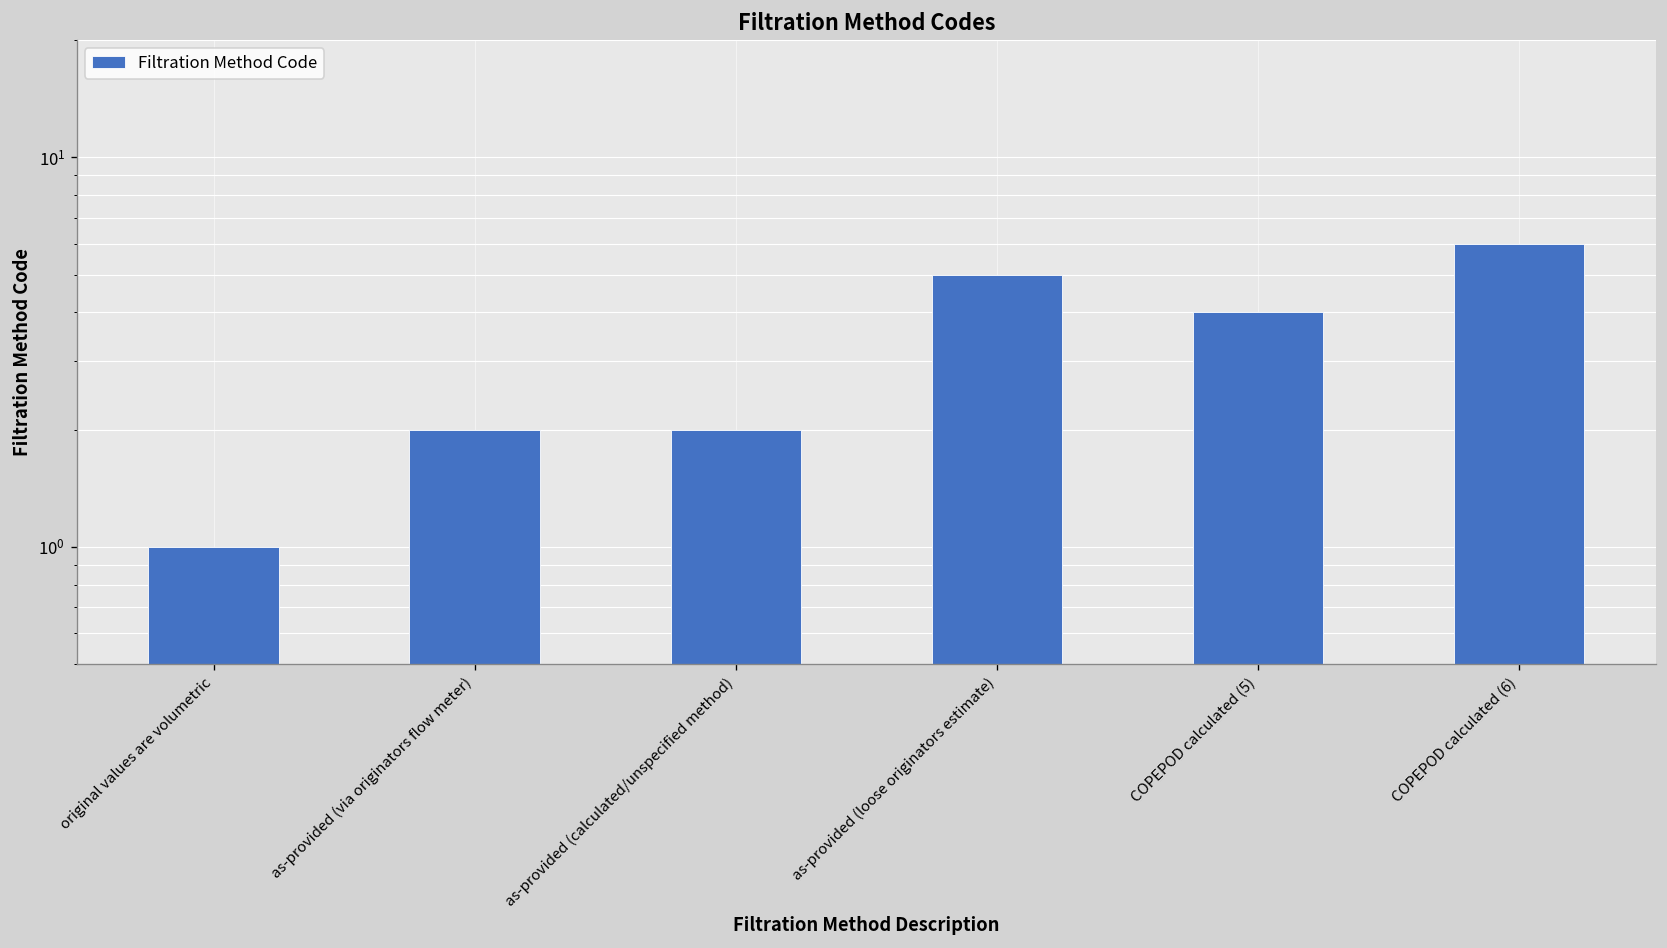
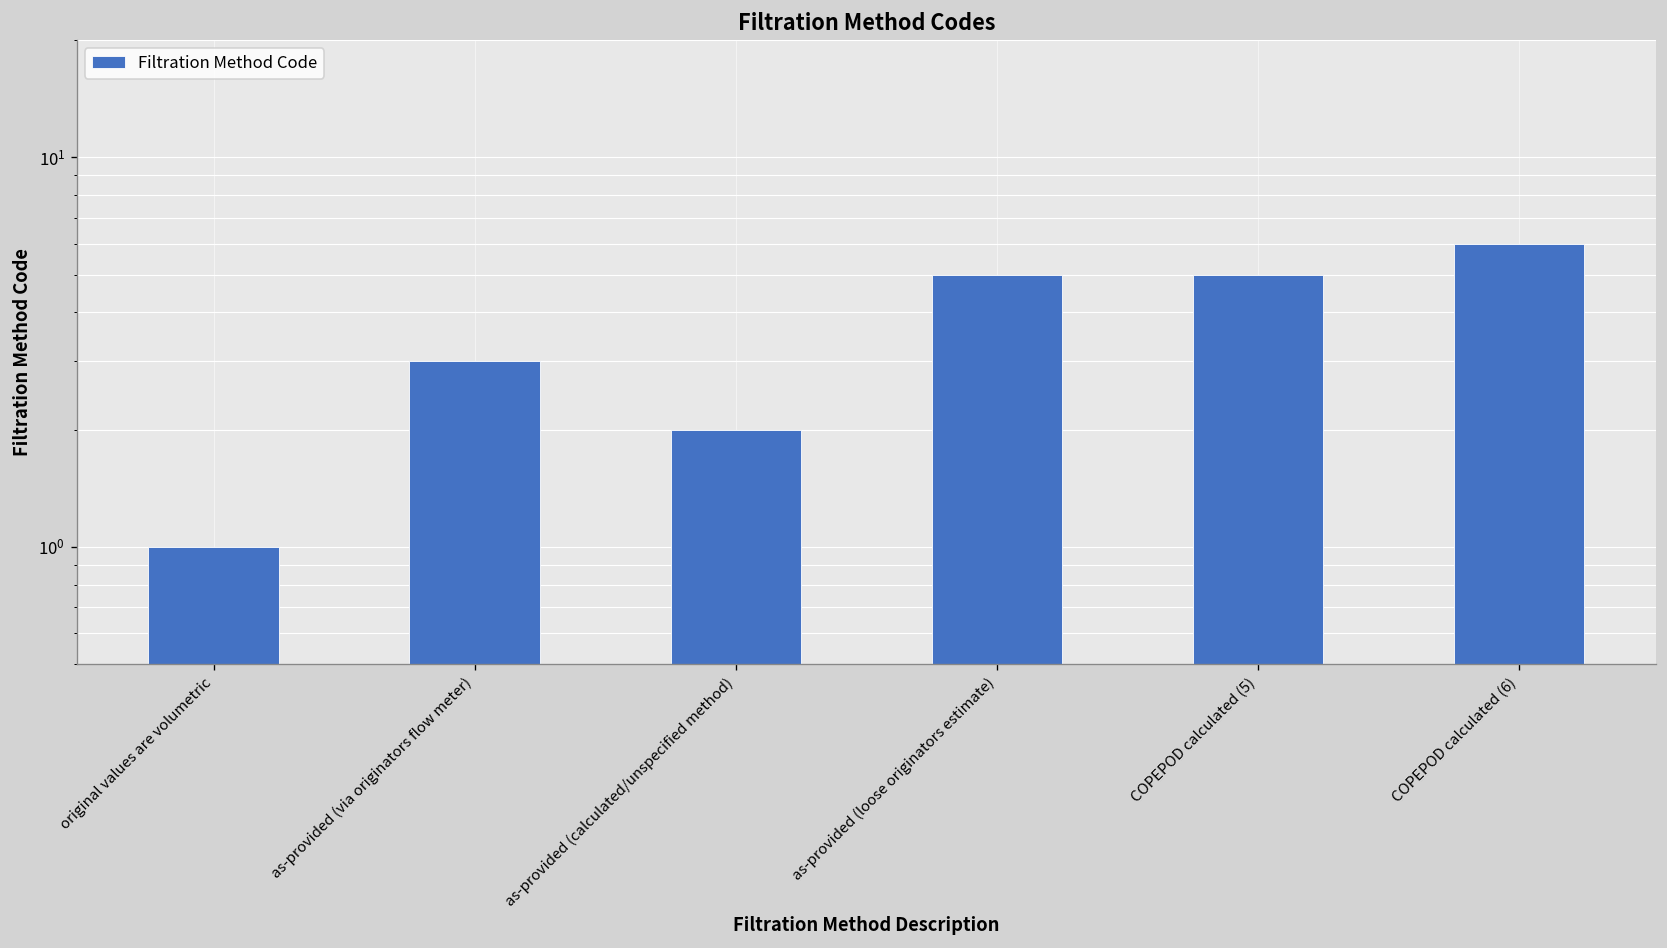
  {
    "original values are volumetric": 1,
-   "as-provided (via originators flow meter)": 2,
+   "as-provided (via originators flow meter)": 3,
    "as-provided (calculated/unspecified method)": 2,
    "as-provided (loose originators estimate)": 5,
-   "COPEPOD calculated (5)": 4,
+   "COPEPOD calculated (5)": 5,
    "COPEPOD calculated (6)": 6
  }
